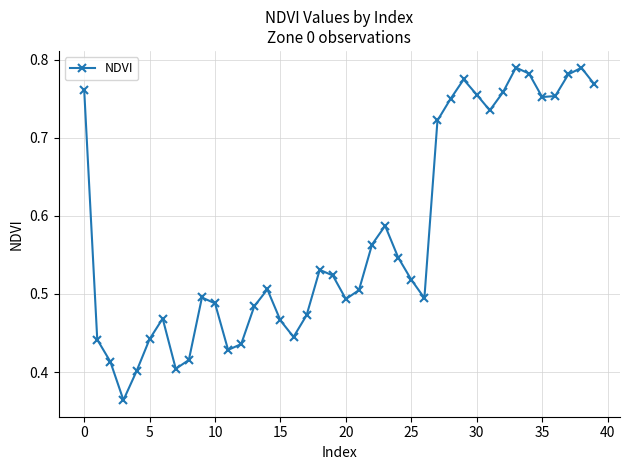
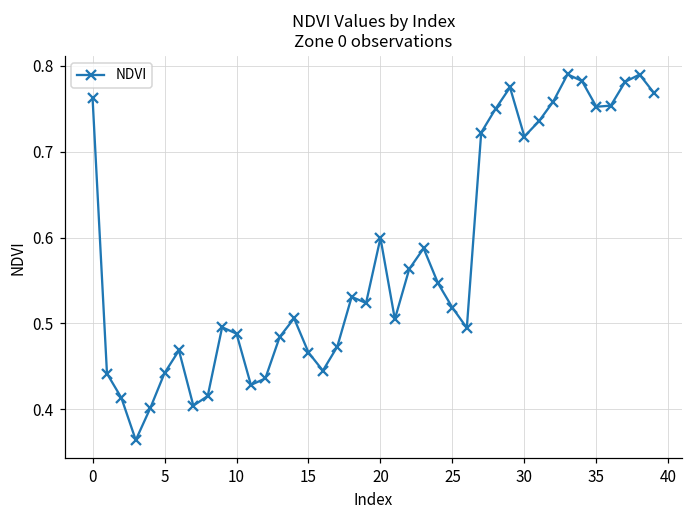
  {
    "0": 0.76,
    "5": 0.44,
    "10": 0.49,
    "15": 0.47,
-   "20": 0.49,
+   "20": 0.60,
    "25": 0.52,
-   "30": 0.76,
+   "30": 0.72,
    "35": 0.75
  }
